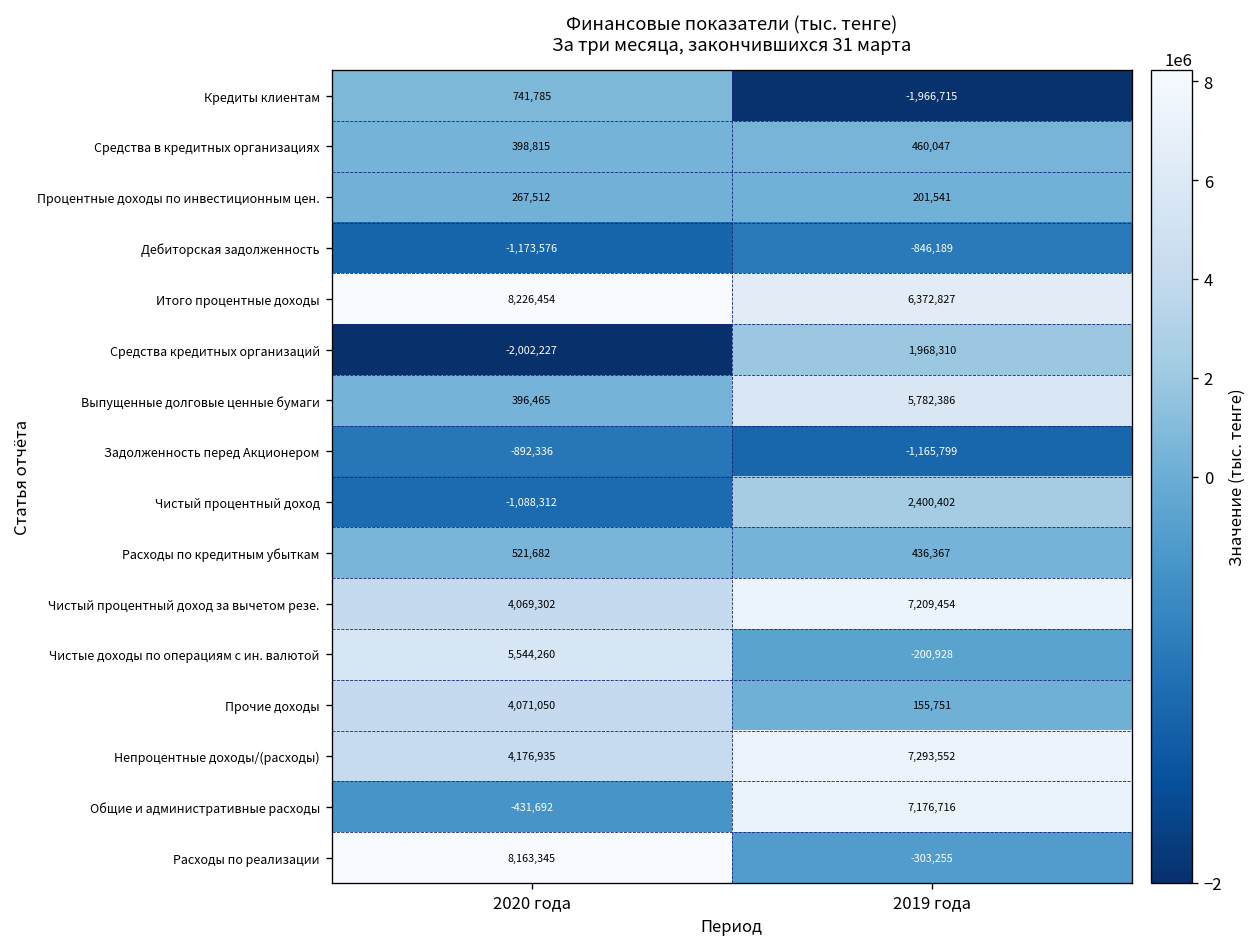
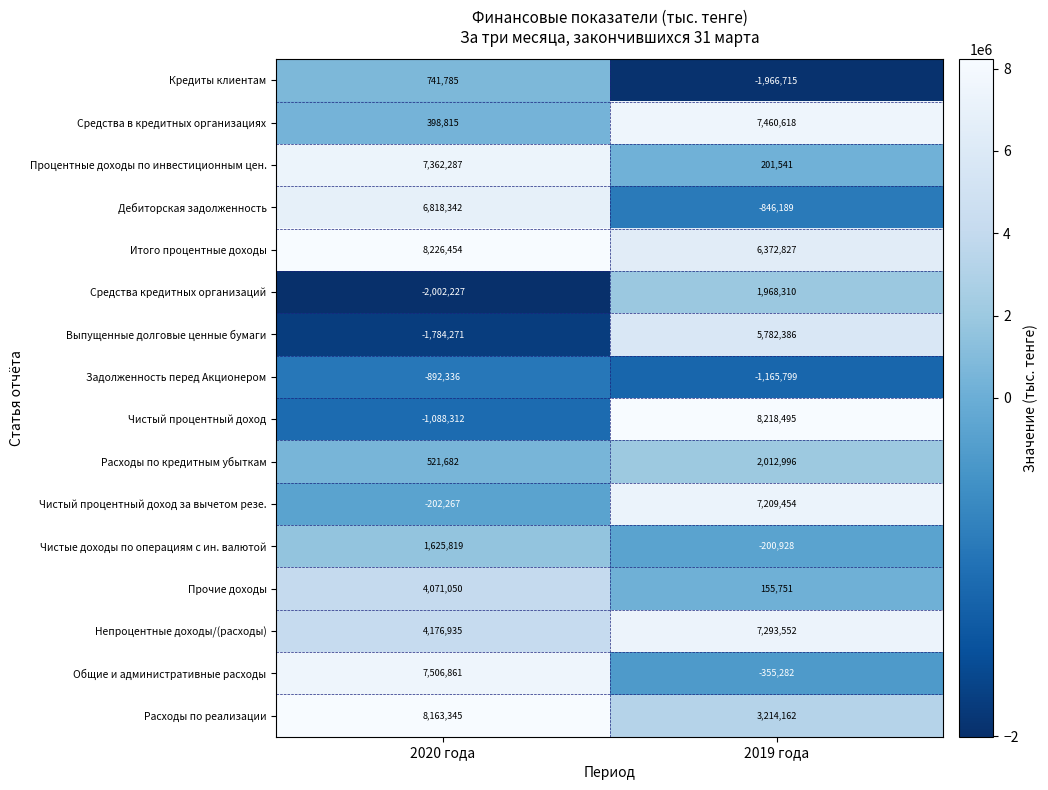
  {
    "Кредиты клиентам": {
      "2020 года": "741,785",
      "2019 года": "-1,966,715"
    },
    "Средства в кредитных организациях": {
      "2020 года": "398,815",
-     "2019 года": "460,047"
+     "2019 года": "7,460,618"
    },
    "Процентные доходы по инвестиционным цен.": {
-     "2020 года": "267,512",
+     "2020 года": "7,362,287",
      "2019 года": "201,541"
    },
    "Дебиторская задолженность": {
-     "2020 года": "-1,173,576",
+     "2020 года": "6,818,342",
      "2019 года": "-846,189"
    },
    "Итого процентные доходы": {
      "2020 года": "8,226,454",
      "2019 года": "6,372,827"
    },
    "Средства кредитных организаций": {
      "2020 года": "-2,002,227",
      "2019 года": "1,968,310"
    },
    "Выпущенные долговые ценные бумаги": {
-     "2020 года": "396,465",
+     "2020 года": "-1,784,271",
      "2019 года": "5,782,386"
    },
    "Задолженность перед Акционером": {
      "2020 года": "-892,336",
      "2019 года": "-1,165,799"
    },
    "Чистый процентный доход": {
      "2020 года": "-1,088,312",
-     "2019 года": "2,400,402"
+     "2019 года": "8,218,495"
    },
    "Расходы по кредитным убыткам": {
      "2020 года": "521,682",
-     "2019 года": "436,367"
+     "2019 года": "2,012,996"
    },
    "Чистый процентный доход за вычетом резе.": {
-     "2020 года": "4,069,302",
+     "2020 года": "-202,267",
      "2019 года": "7,209,454"
    },
    "Чистые доходы по операциям с ин. валютой": {
-     "2020 года": "5,544,260",
+     "2020 года": "1,625,819",
      "2019 года": "-200,928"
    },
    "Прочие доходы": {
      "2020 года": "4,071,050",
      "2019 года": "155,751"
    },
    "Непроцентные доходы/(расходы)": {
      "2020 года": "4,176,935",
      "2019 года": "7,293,552"
    },
    "Общие и административные расходы": {
-     "2020 года": "-431,692",
-     "2019 года": "7,176,716"
+     "2020 года": "7,506,861",
+     "2019 года": "-355,282"
    },
    "Расходы по реализации": {
      "2020 года": "8,163,345",
-     "2019 года": "-303,255"
+     "2019 года": "3,214,162"
    }
  }
